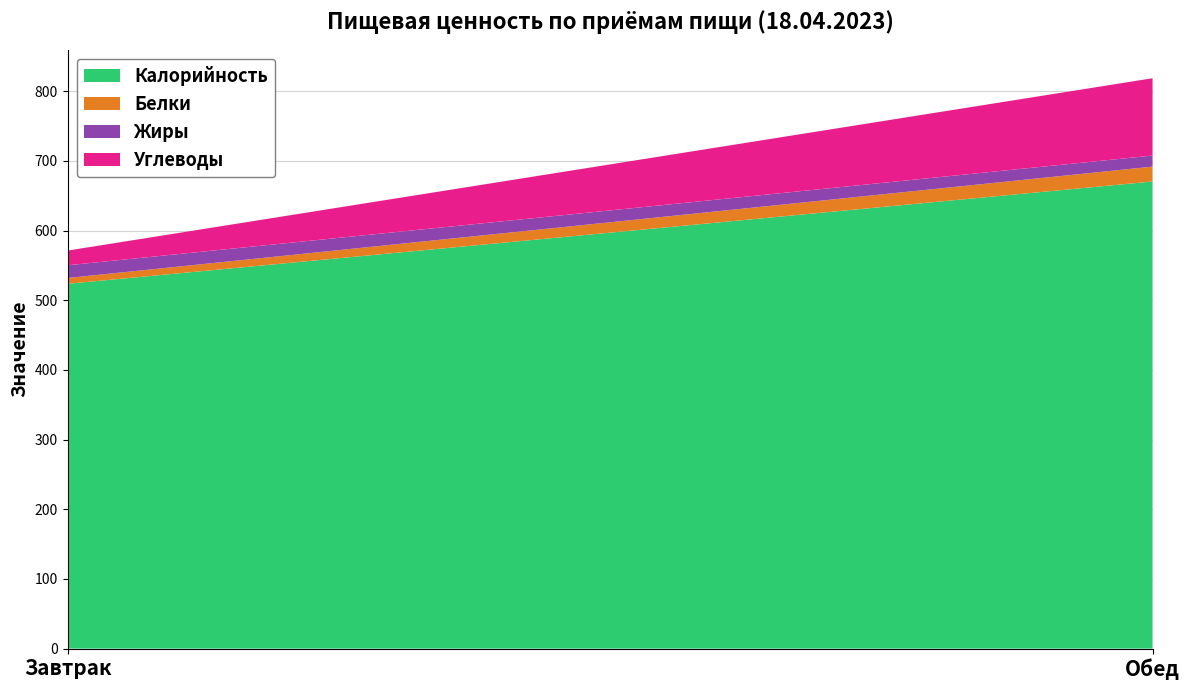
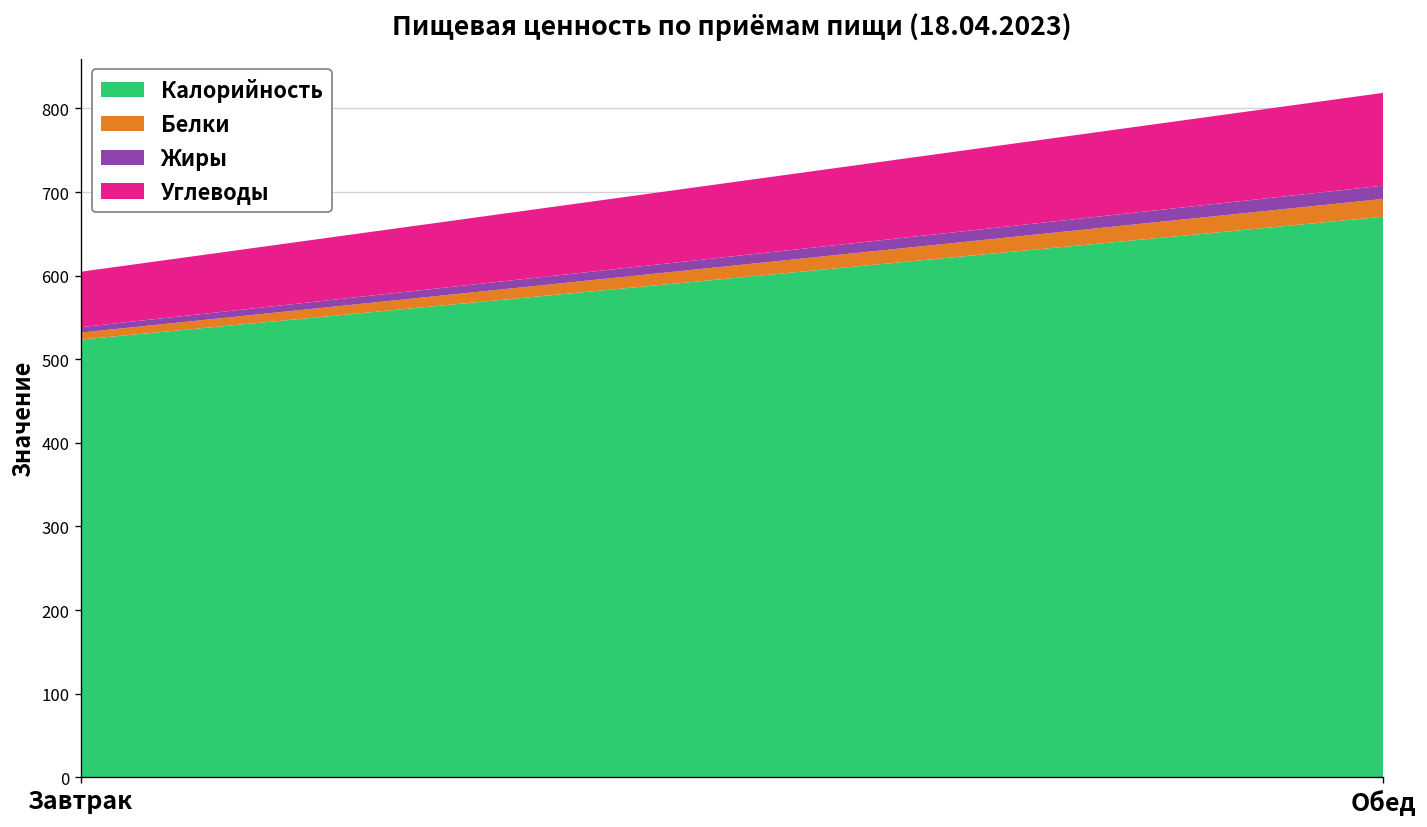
  {
    "Жиры": {
-     "Завтрак": 20
+     "Завтрак": 10
    },
    "Углеводы": {
-     "Завтрак": 20,
+     "Завтрак": 70,
      "Обед": 110
    }
  }
